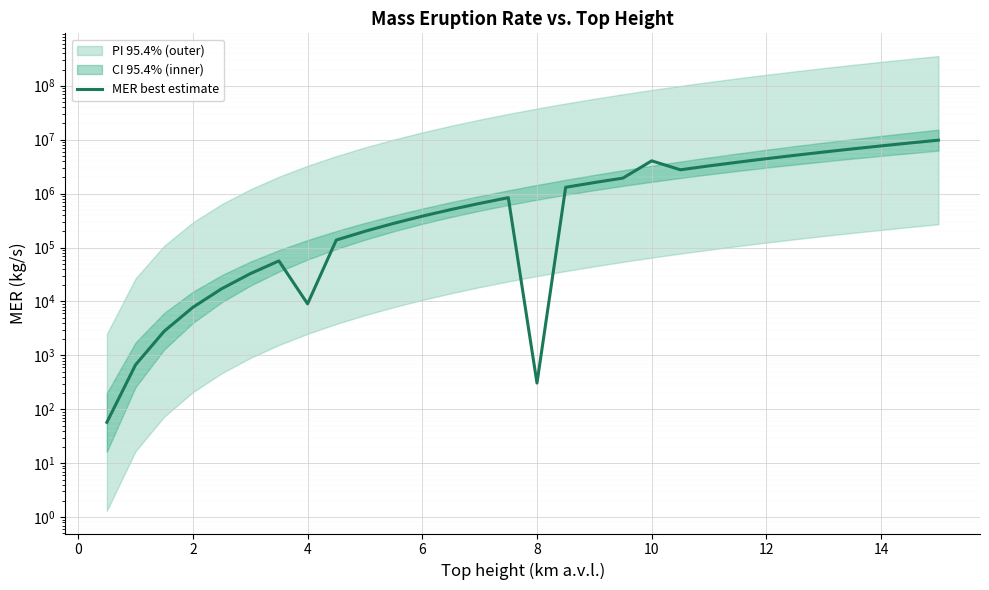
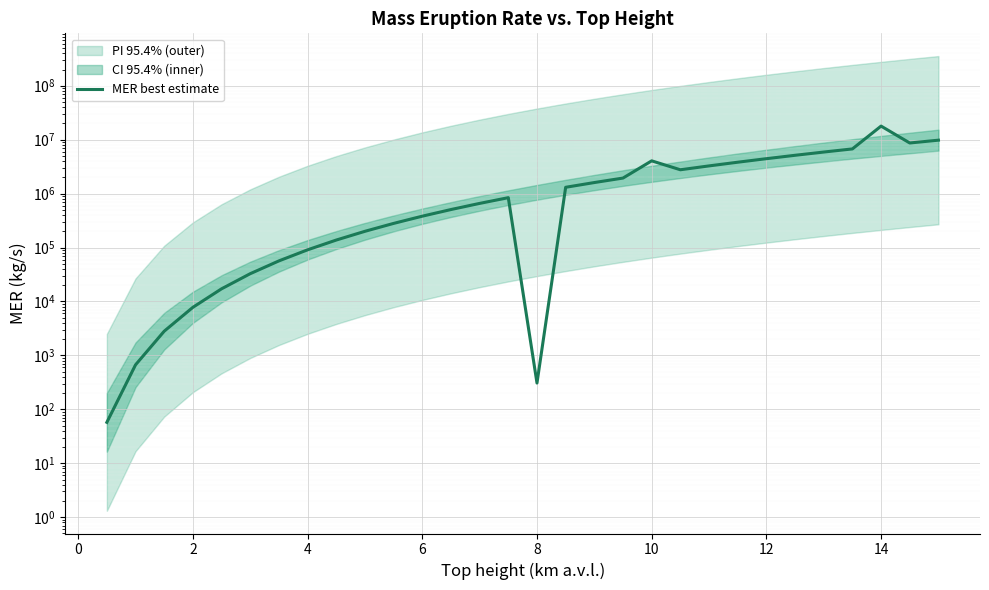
  {
    "MER best estimate": {
      "2": 8000,
-     "4": 9000,
+     "4": 90000,
      "6": 400000,
      "8": 300,
      "10": 4000000,
      "12": 4000000,
-     "14": 8000000
+     "14": 18000000
    }
  }
